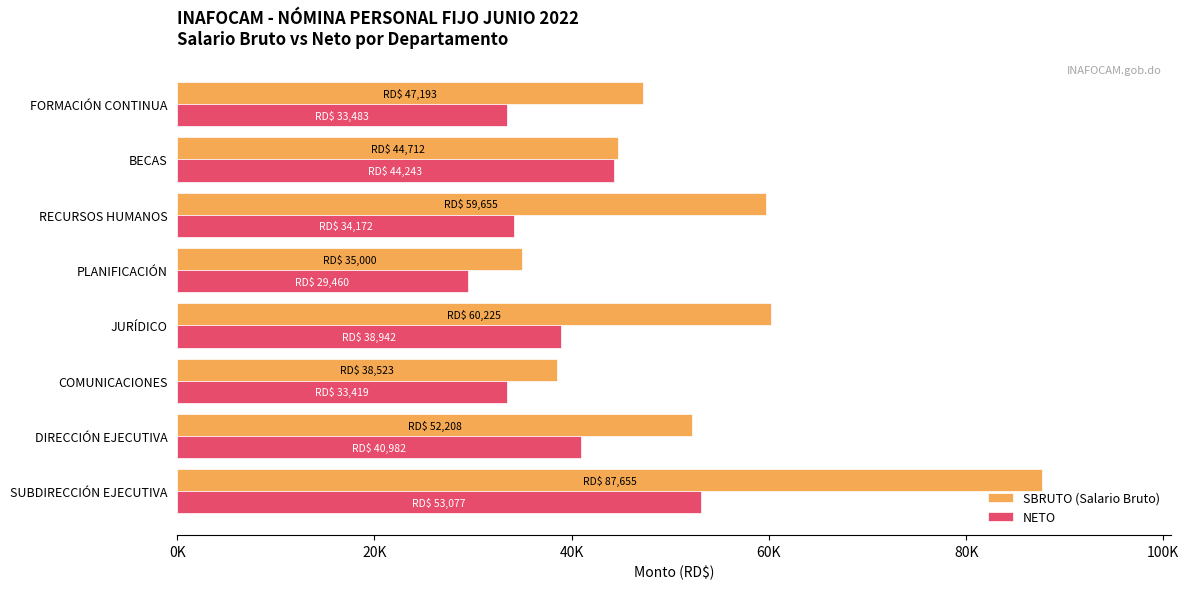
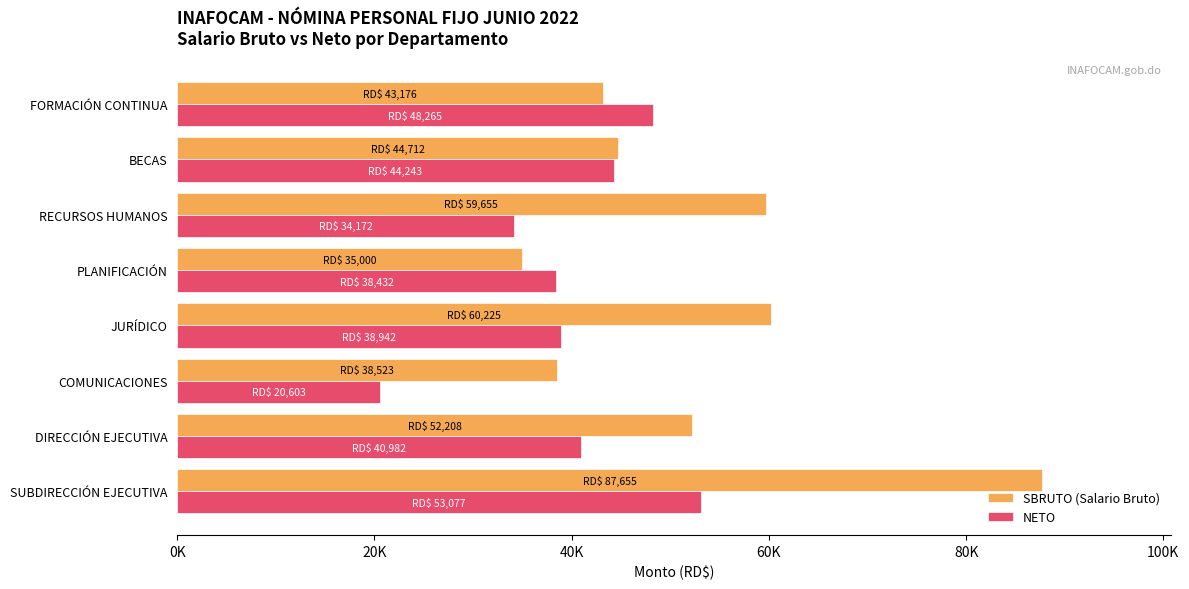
  {
    "SBRUTO (Salario Bruto)": {
-     "FORMACIÓN CONTINUA": "47,193",
+     "FORMACIÓN CONTINUA": "43,176",
      "BECAS": "44,712",
      "RECURSOS HUMANOS": "59,655",
      "PLANIFICACIÓN": "35,000",
      "JURÍDICO": "60,225",
      "COMUNICACIONES": "38,523",
      "DIRECCIÓN EJECUTIVA": "52,208",
      "SUBDIRECCIÓN EJECUTIVA": "87,655"
    },
    "NETO": {
-     "FORMACIÓN CONTINUA": "33,483",
+     "FORMACIÓN CONTINUA": "48,265",
      "BECAS": "44,243",
      "RECURSOS HUMANOS": "34,172",
-     "PLANIFICACIÓN": "29,460",
+     "PLANIFICACIÓN": "38,432",
      "JURÍDICO": "38,942",
-     "COMUNICACIONES": "33,419",
+     "COMUNICACIONES": "20,603",
      "DIRECCIÓN EJECUTIVA": "40,982",
      "SUBDIRECCIÓN EJECUTIVA": "53,077"
    }
  }
